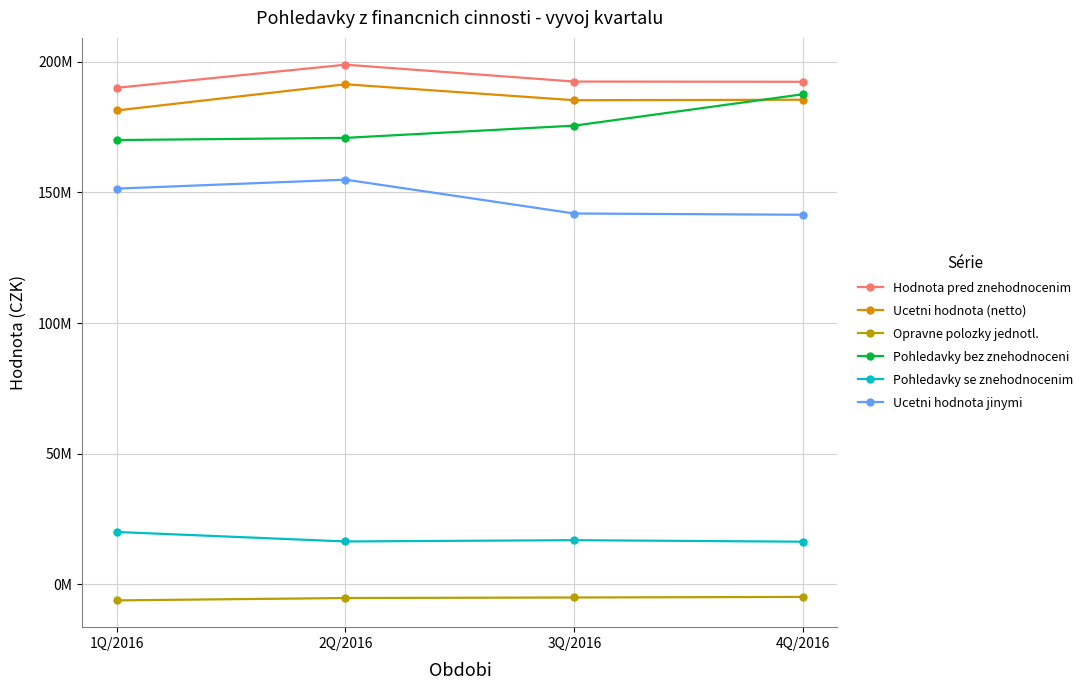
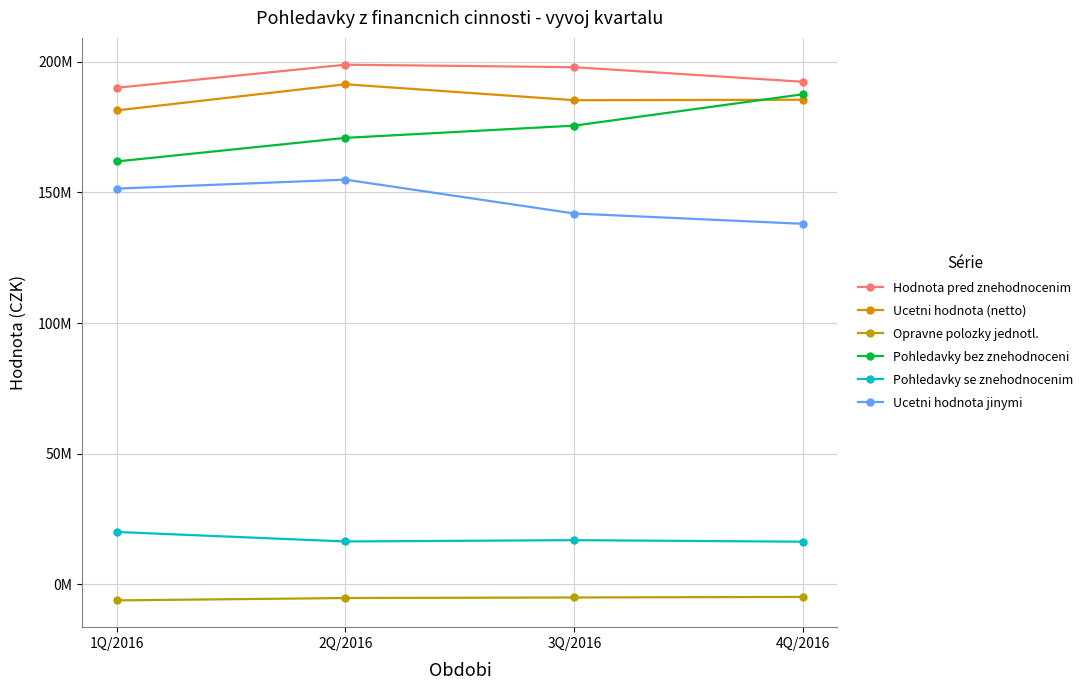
  {
    "Hodnota pred znehodnocenim": {
      "1Q/2016": 190000000,
      "2Q/2016": 199000000,
-     "3Q/2016": 192000000,
+     "3Q/2016": 198000000,
      "4Q/2016": 192000000
    },
    "Pohledavky bez znehodnoceni": {
-     "1Q/2016": 170000000,
+     "1Q/2016": 162000000,
      "2Q/2016": 171000000,
      "3Q/2016": 176000000,
      "4Q/2016": 188000000
    },
    "Pohledavky se znehodnocenim": {
      "1Q/2016": 20000000,
      "2Q/2016": 16000000,
      "3Q/2016": 17000000,
      "4Q/2016": 16000000
    },
    "Ucetni hodnota jinymi": {
      "1Q/2016": 151000000,
      "2Q/2016": 155000000,
      "3Q/2016": 142000000,
-     "4Q/2016": 141000000
+     "4Q/2016": 138000000
    }
  }
